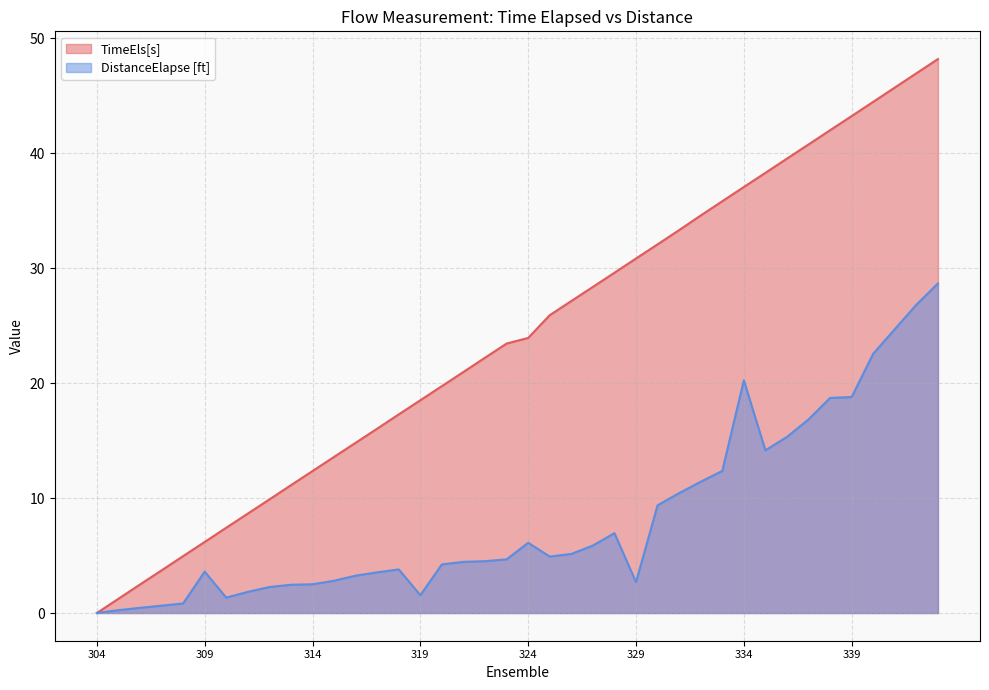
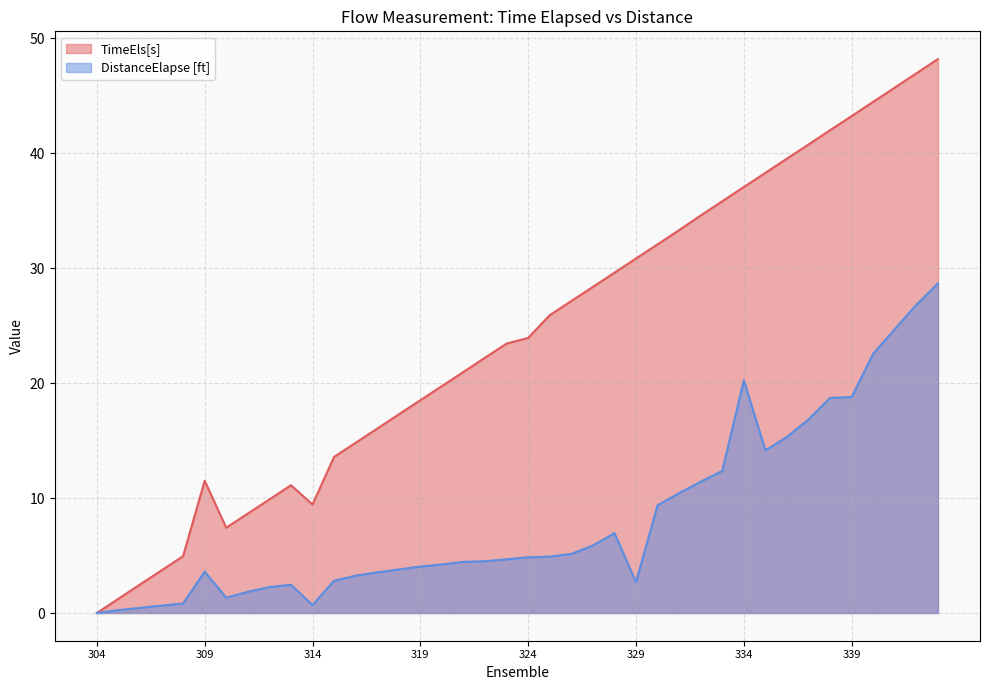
  {
    "TimeEls[s]": {
-     "309": 6.2,
-     "314": 12.4,
+     "309": 11.5,
+     "314": 9.4,
      "319": 18.5,
      "324": 23.9,
      "329": 30.8,
      "334": 37.1,
      "339": 43.2
    },
    "DistanceElapse [ft]": {
      "309": 3.6,
-     "314": 2.5,
-     "319": 1.6,
-     "324": 6.1,
+     "314": 0.7,
+     "319": 4.0,
+     "324": 4.9,
      "329": 2.7,
      "334": 20.2,
      "339": 18.8
    }
  }
